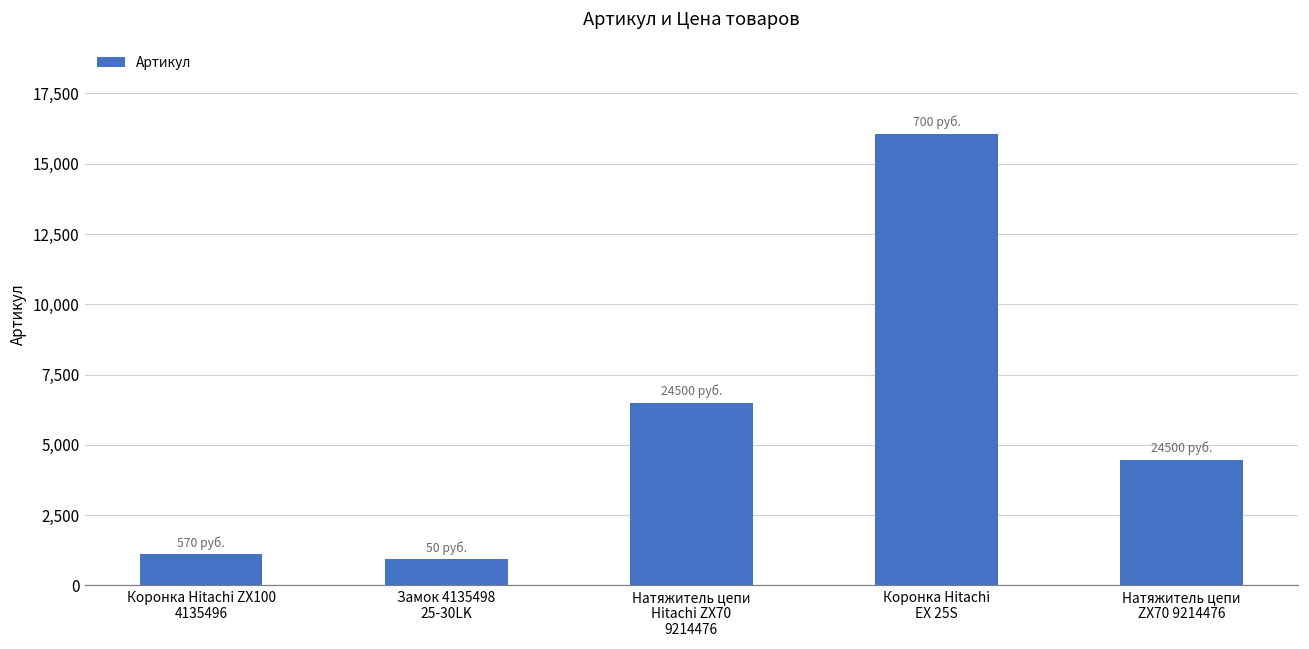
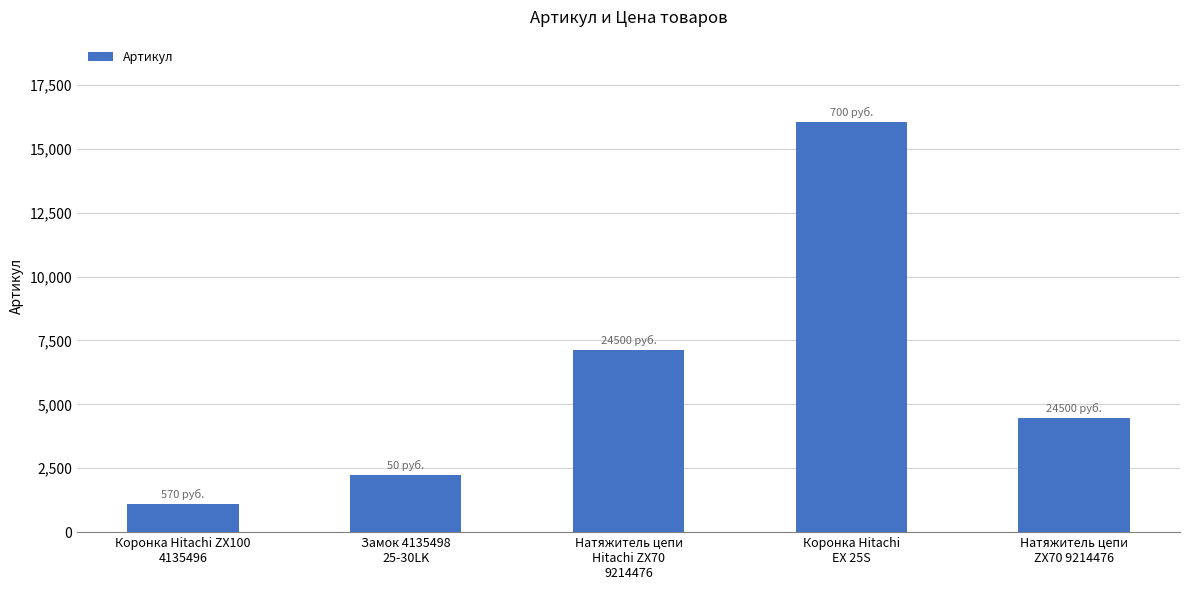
  {
-   "Замок 4135498 25-30LK": "900",
-   "Натяжитель цепи Hitachi ZX70 9214476": "6,500"
+   "Замок 4135498 25-30LK": "2,200",
+   "Натяжитель цепи Hitachi ZX70 9214476": "7,100"
  }
